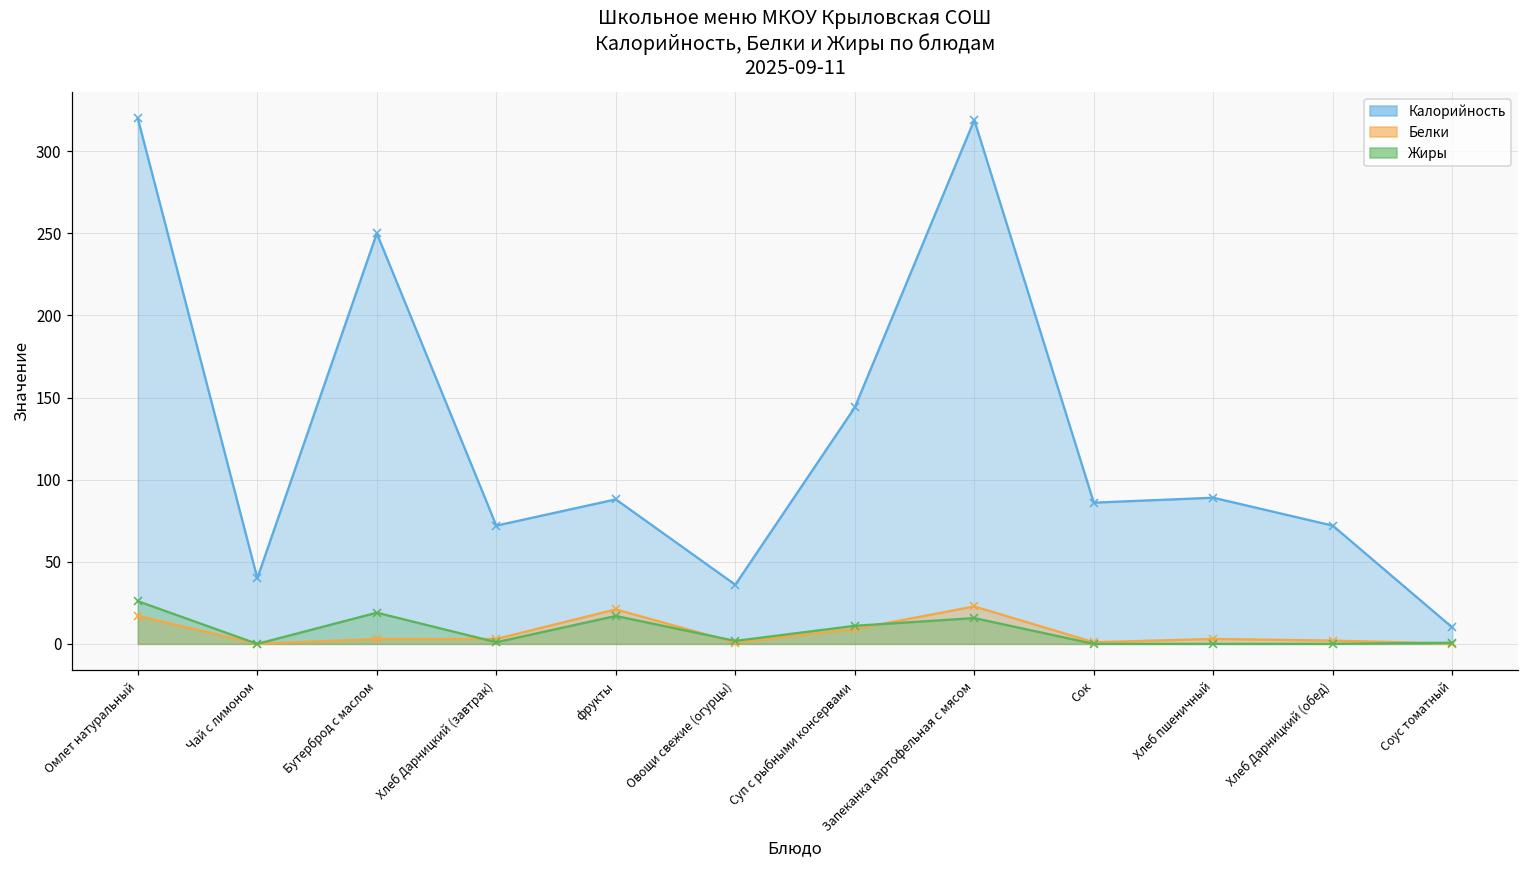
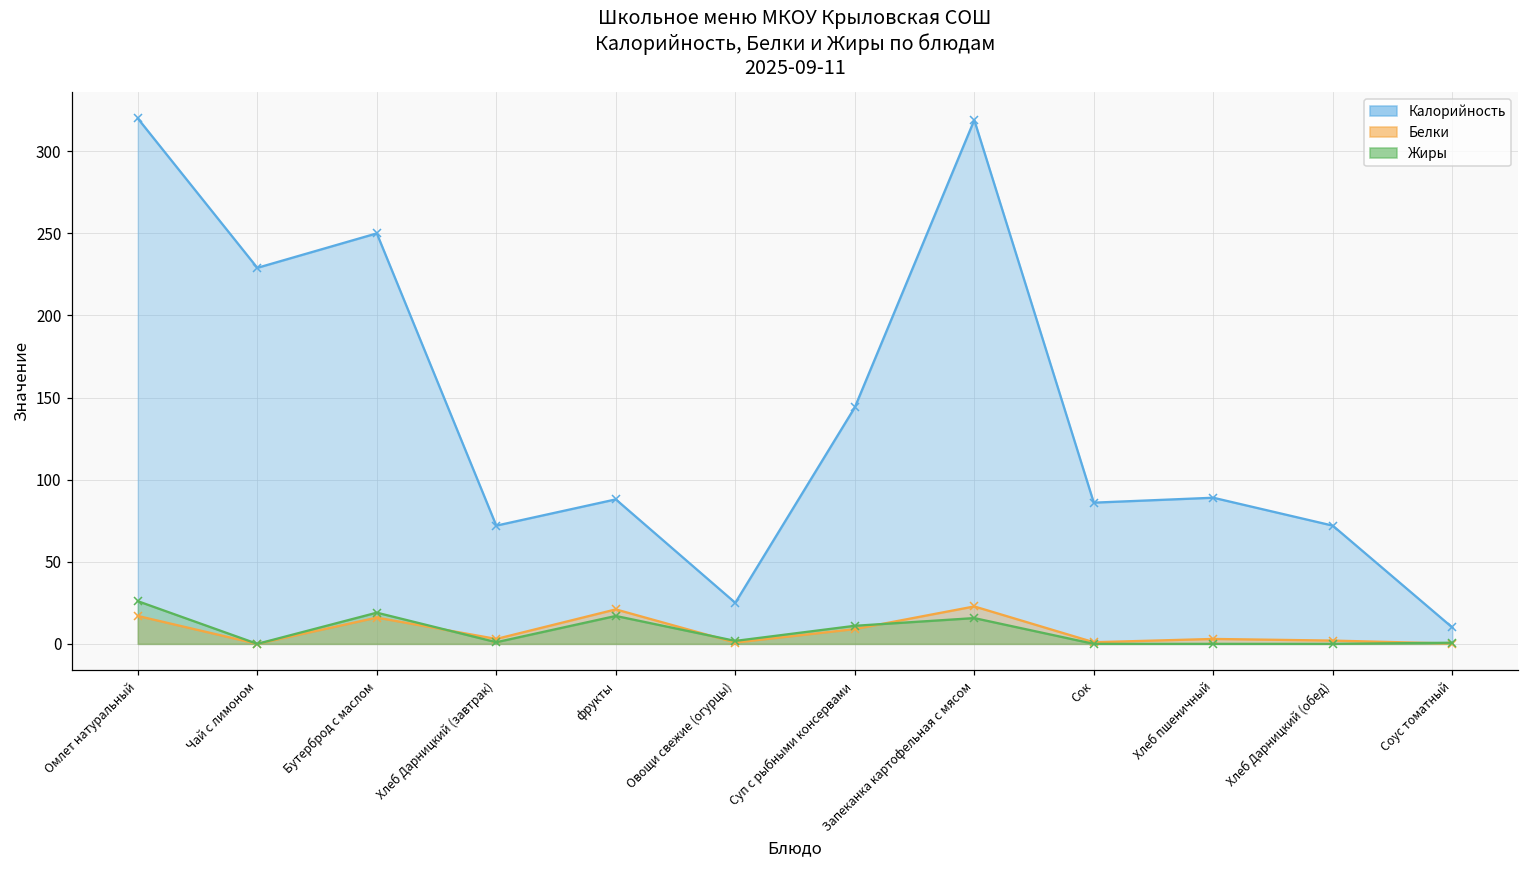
  {
    "Калорийность": {
      "Омлет натуральный": 320,
-     "Чай с лимоном": 40,
+     "Чай с лимоном": 229,
      "Бутерброд с маслом": 250,
      "Хлеб Дарницкий (завтрак)": 72,
      "фрукты": 88,
-     "Овощи свежие (огурцы)": 36,
+     "Овощи свежие (огурцы)": 25,
      "Суп с рыбными консервами": 144,
      "Запеканка картофельная с мясом": 319,
      "Сок": 86,
      "Хлеб пшеничный": 89,
      "Хлеб Дарницкий (обед)": 72,
      "Соус томатный": 10
    },
    "Белки": {
      "Омлет натуральный": 17,
-     "Бутерброд с маслом": 3,
+     "Бутерброд с маслом": 16,
      "Хлеб Дарницкий (завтрак)": 3,
      "фрукты": 21,
      "Суп с рыбными консервами": 9,
      "Запеканка картофельная с мясом": 23,
      "Хлеб пшеничный": 3,
      "Хлеб Дарницкий (обед)": 2
    },
    "Жиры": {
      "Омлет натуральный": 26,
      "Бутерброд с маслом": 19,
      "Хлеб Дарницкий (завтрак)": 1,
      "фрукты": 17,
      "Суп с рыбными консервами": 11,
      "Запеканка картофельная с мясом": 16,
      "Хлеб пшеничный": 0,
      "Хлеб Дарницкий (обед)": 0
    }
  }
